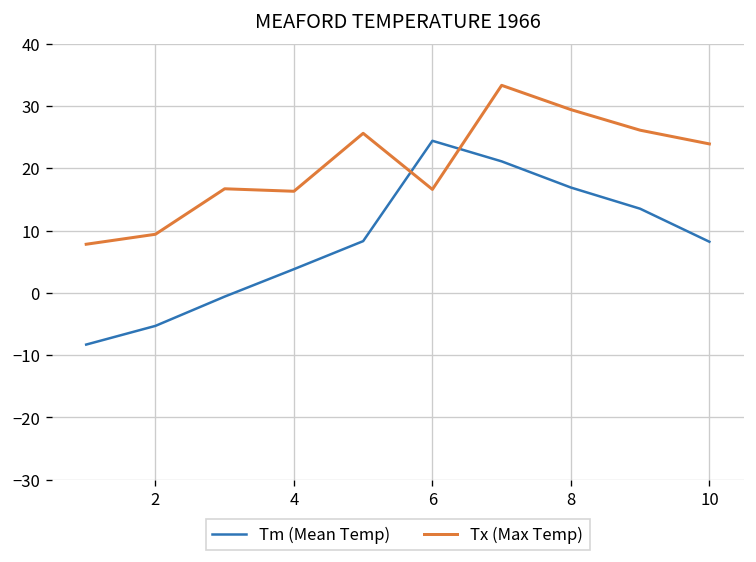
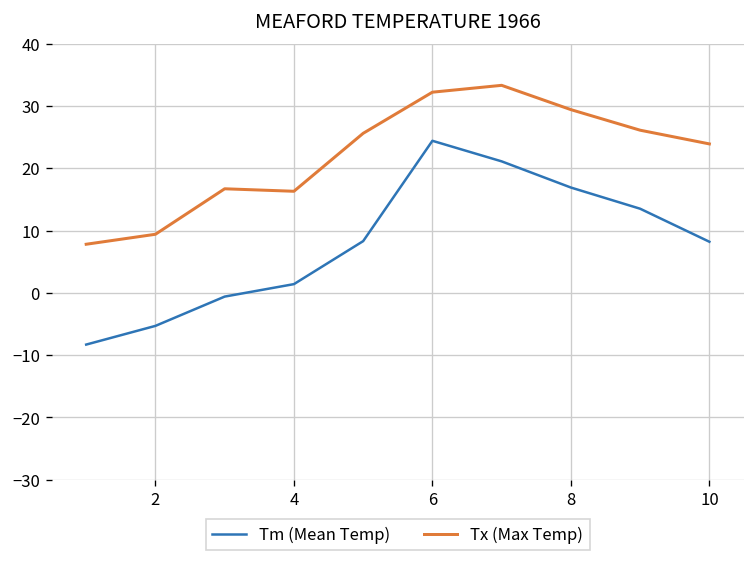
  {
    "Tm (Mean Temp)": {
      "2": -5,
-     "4": 4,
+     "4": 1,
      "6": 24,
      "8": 17,
      "10": 8
    },
    "Tx (Max Temp)": {
      "2": 9,
      "4": 16,
-     "6": 17,
+     "6": 32,
      "8": 29,
      "10": 24
    }
  }
